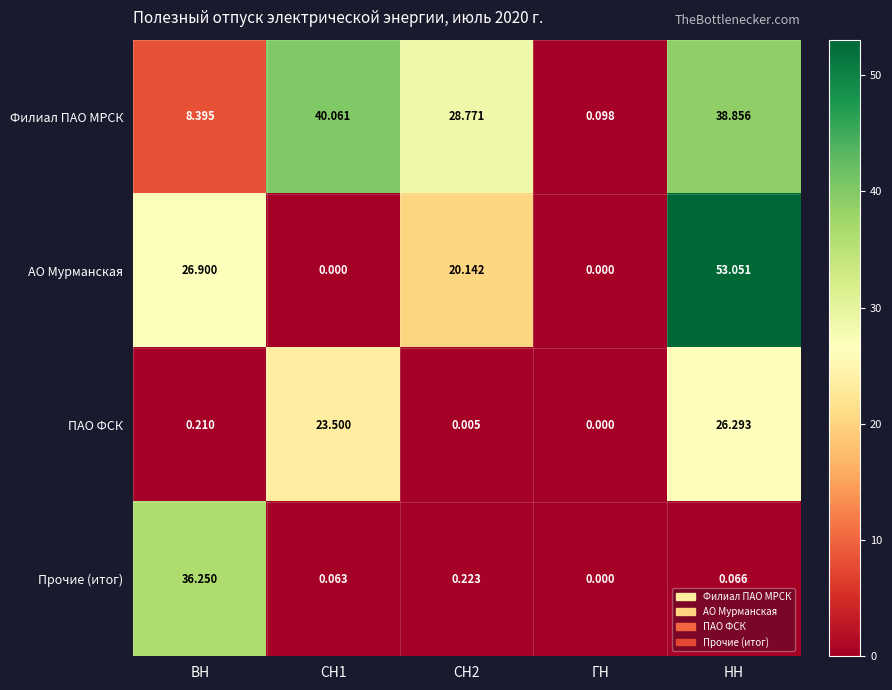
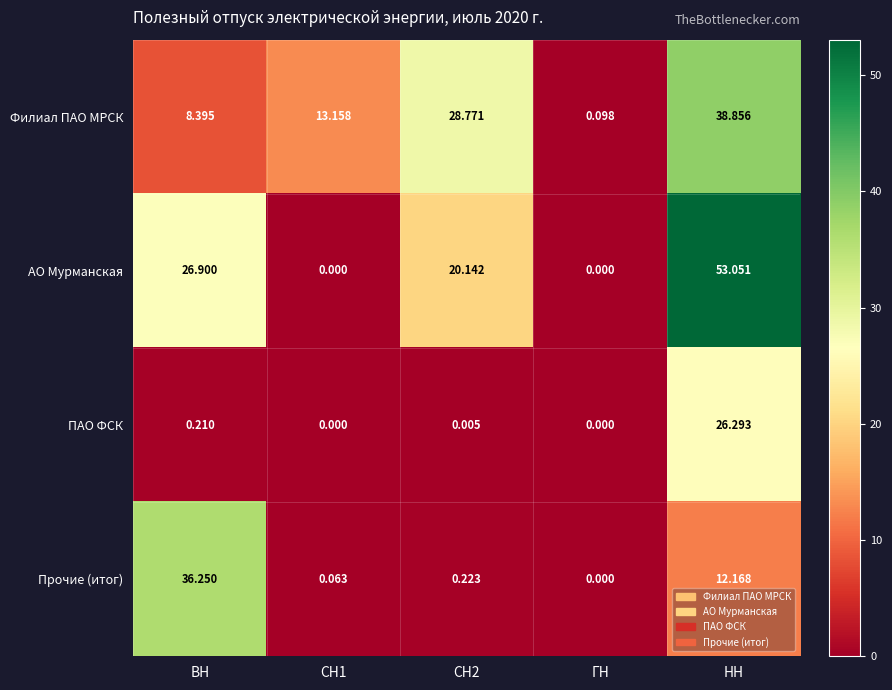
  {
    "Филиал ПАО МРСК": {
      "ВН": 8.395,
-     "СН1": 40.061,
+     "СН1": 13.158,
      "СН2": 28.771,
      "ГН": 0.098,
      "НН": 38.856
    },
    "АО Мурманская": {
      "ВН": 26.900,
      "СН1": 0.000,
      "СН2": 20.142,
      "ГН": 0.000,
      "НН": 53.051
    },
    "ПАО ФСК": {
      "ВН": 0.210,
-     "СН1": 23.500,
+     "СН1": 0.000,
      "СН2": 0.005,
      "ГН": 0.000,
      "НН": 26.293
    },
    "Прочие (итог)": {
      "ВН": 36.250,
      "СН1": 0.063,
      "СН2": 0.223,
      "ГН": 0.000,
-     "НН": 0.066
+     "НН": 12.168
    }
  }
